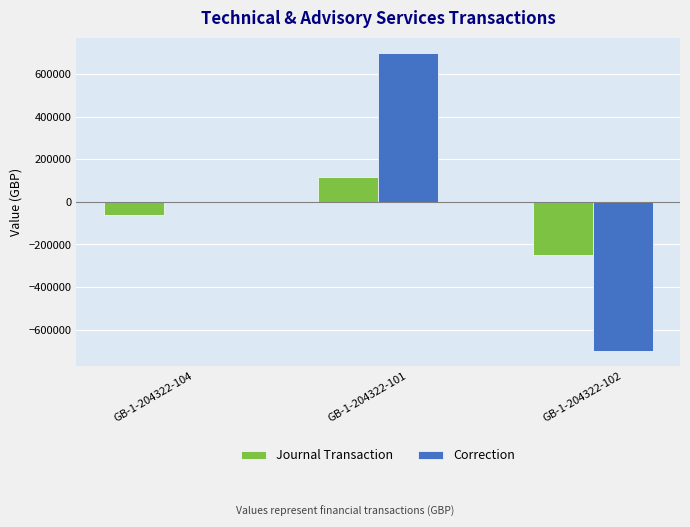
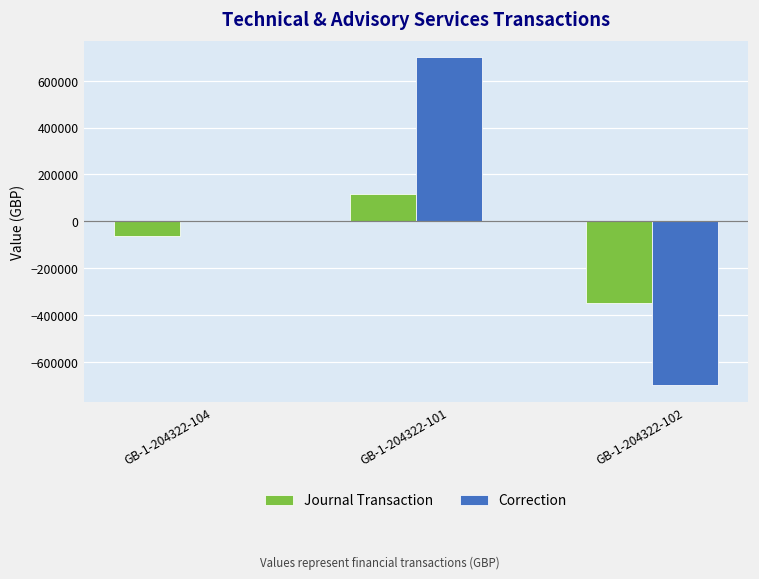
  {
    "Journal Transaction": {
      "GB-1-204322-104": -60000,
      "GB-1-204322-101": 120000,
-     "GB-1-204322-102": -250000
+     "GB-1-204322-102": -350000
    },
    "Correction": {
      "GB-1-204322-104": 0,
      "GB-1-204322-101": 700000,
      "GB-1-204322-102": -700000
    }
  }
